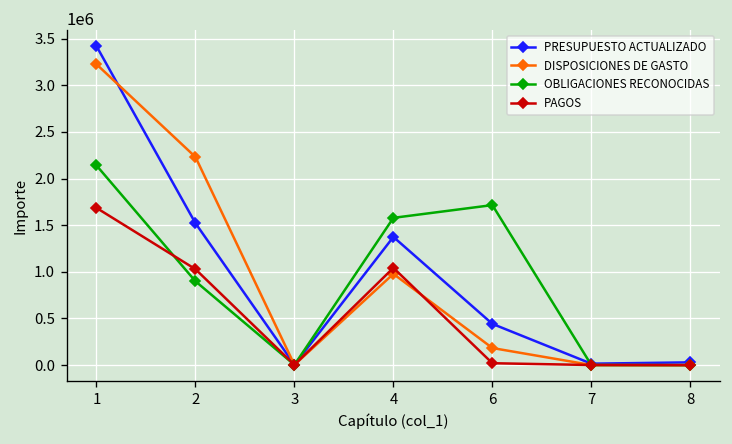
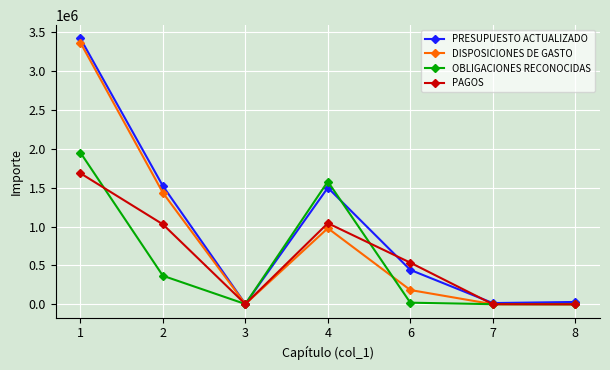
  {
    "PRESUPUESTO ACTUALIZADO": {
      "1": 3400000,
      "2": 1500000,
-     "4": 1400000,
+     "4": 1500000,
      "6": 400000
    },
    "DISPOSICIONES DE GASTO": {
-     "1": 3200000,
-     "2": 2200000,
+     "1": 3400000,
+     "2": 1400000,
      "4": 1000000,
      "6": 200000
    },
    "OBLIGACIONES RECONOCIDAS": {
-     "1": 2100000,
-     "2": 900000,
+     "1": 2000000,
+     "2": 400000,
      "4": 1600000,
-     "6": 1700000
+     "6": 0
    },
    "PAGOS": {
      "1": 1700000,
      "2": 1000000,
      "4": 1000000,
-     "6": 0
+     "6": 500000
    }
  }
